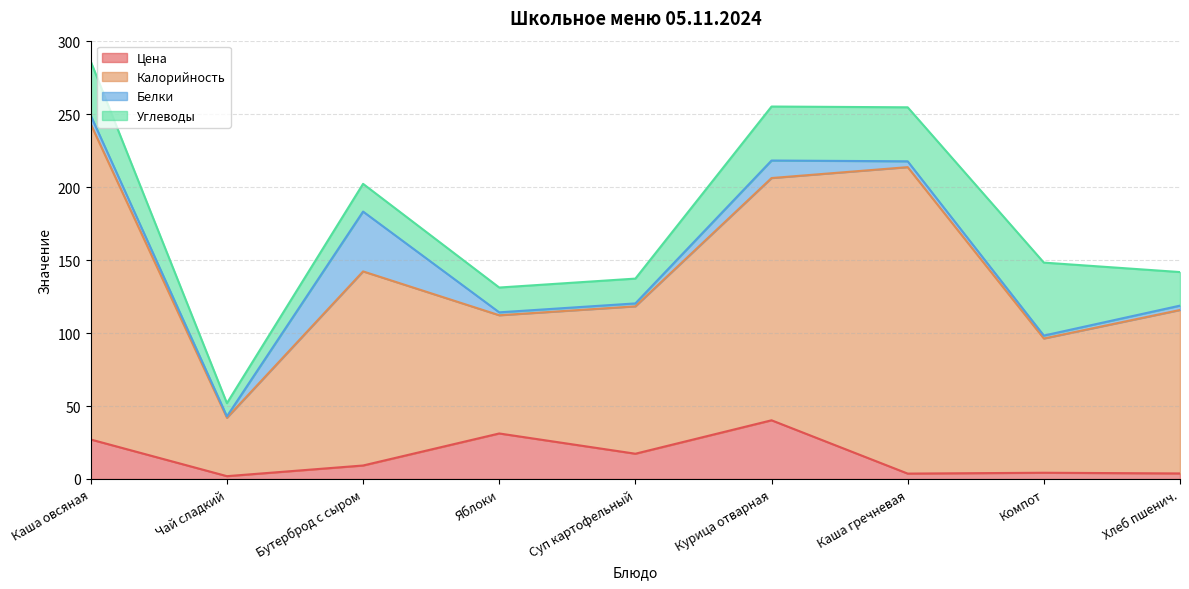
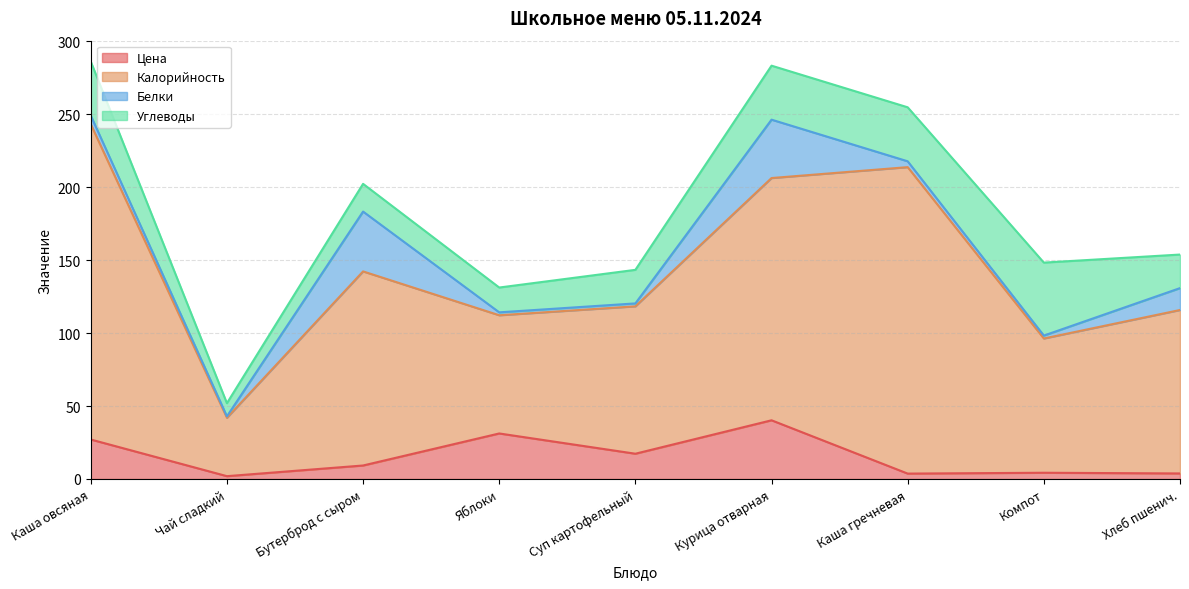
  {
    "Белки": {
      "Каша овсяная": 6,
      "Бутерброд с сыром": 41,
      "Яблоки": 2,
      "Суп картофельный": 2,
-     "Курица отварная": 12,
+     "Курица отварная": 40,
      "Каша гречневая": 4,
      "Компот": 2,
-     "Хлеб пшенич.": 3
+     "Хлеб пшенич.": 15
    },
    "Углеводы": {
      "Каша овсяная": 37,
      "Чай сладкий": 9,
      "Бутерброд с сыром": 19,
      "Яблоки": 17,
-     "Суп картофельный": 17,
+     "Суп картофельный": 23,
      "Курица отварная": 37,
      "Каша гречневая": 37,
      "Компот": 50,
      "Хлеб пшенич.": 23
    }
  }
